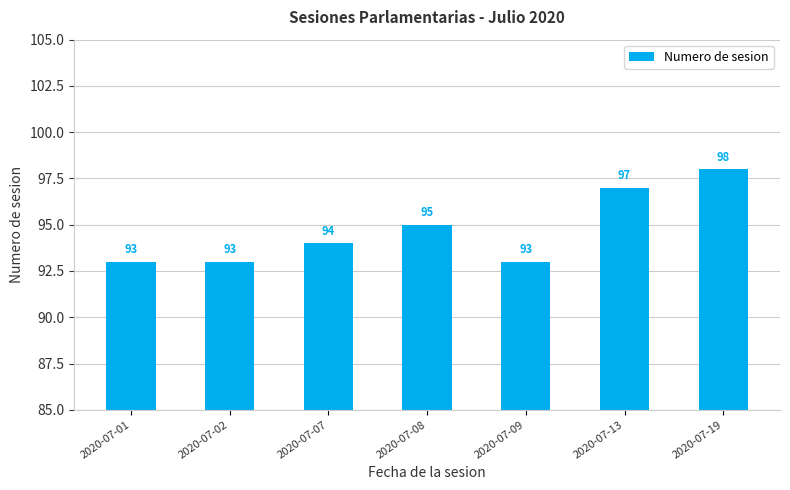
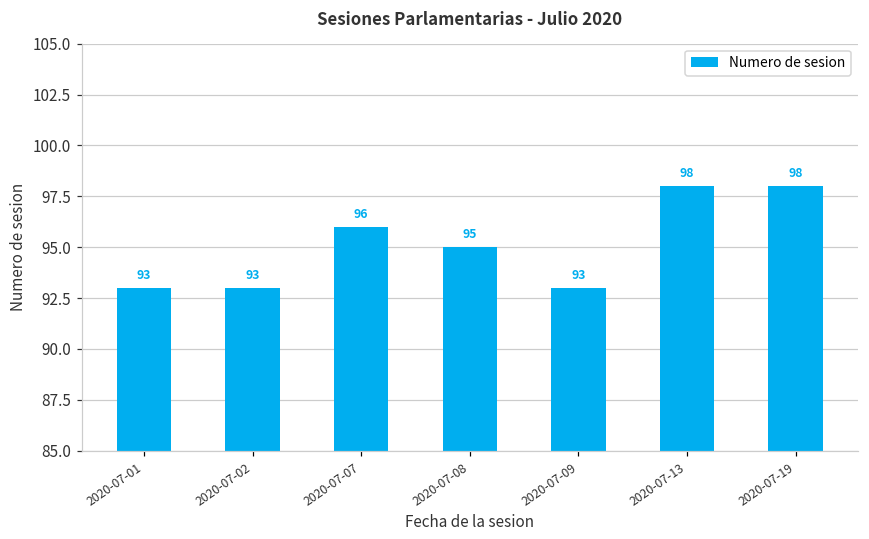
  {
    "2020-07-01": 93,
    "2020-07-02": 93,
-   "2020-07-07": 94,
+   "2020-07-07": 96,
    "2020-07-08": 95,
    "2020-07-09": 93,
-   "2020-07-13": 97,
+   "2020-07-13": 98,
    "2020-07-19": 98
  }
